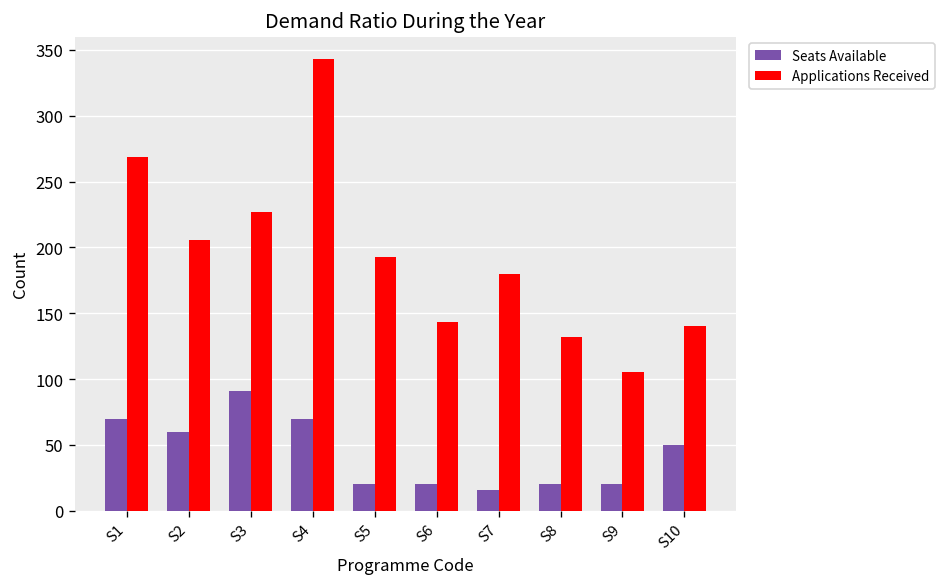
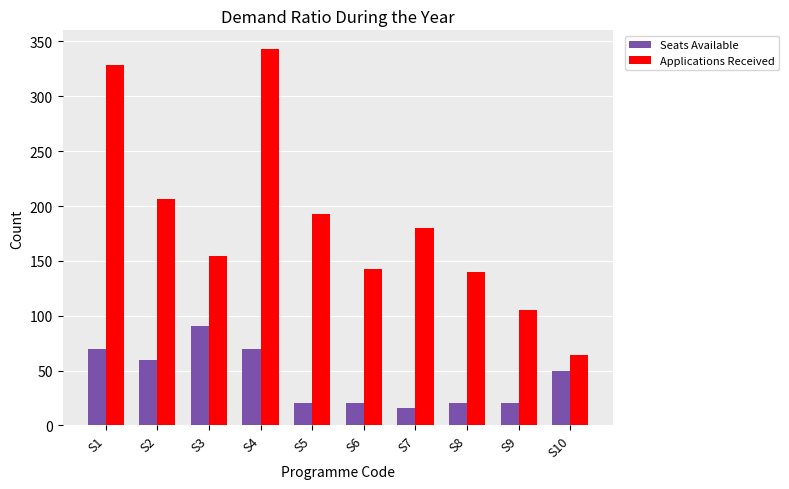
  {
    "Seats Available": {
      "S1": 70,
      "S2": 60,
      "S3": 91,
      "S4": 70,
      "S5": 20,
      "S6": 20,
      "S7": 16,
      "S8": 20,
      "S9": 20,
      "S10": 50
    },
    "Applications Received": {
-     "S1": 269,
+     "S1": 329,
      "S2": 206,
-     "S3": 227,
+     "S3": 154,
      "S4": 343,
      "S5": 193,
      "S6": 143,
      "S7": 180,
-     "S8": 132,
+     "S8": 140,
      "S9": 105,
-     "S10": 140
+     "S10": 64
    }
  }
